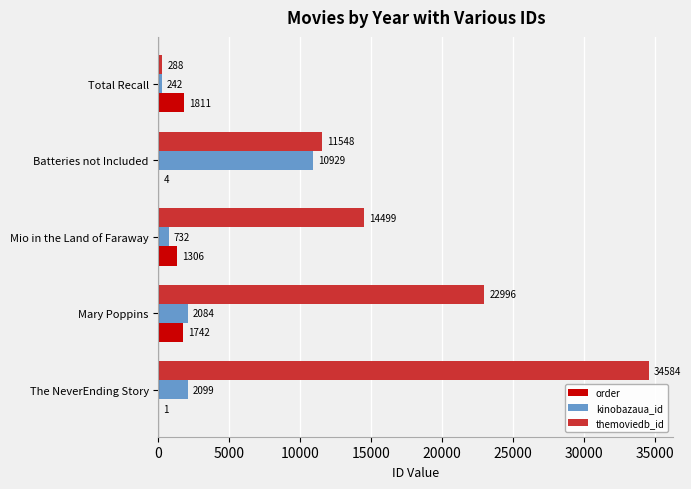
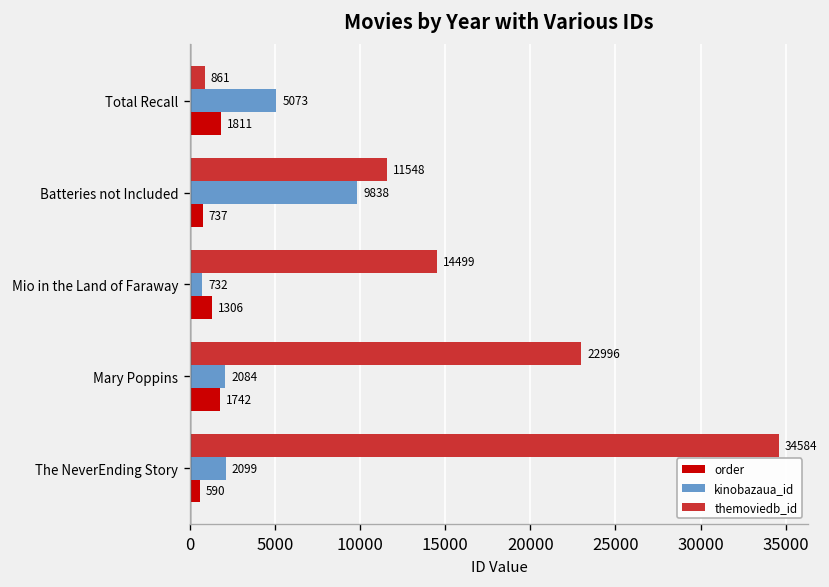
  {
    "order": {
      "Total Recall": 1811,
-     "Batteries not Included": 4,
+     "Batteries not Included": 737,
      "Mio in the Land of Faraway": 1306,
      "Mary Poppins": 1742,
-     "The NeverEnding Story": 1
+     "The NeverEnding Story": 590
    },
    "kinobazaua_id": {
-     "Total Recall": 242,
-     "Batteries not Included": 10929,
+     "Total Recall": 5073,
+     "Batteries not Included": 9838,
      "Mio in the Land of Faraway": 732,
      "Mary Poppins": 2084,
      "The NeverEnding Story": 2099
    },
    "themoviedb_id": {
-     "Total Recall": 288,
+     "Total Recall": 861,
      "Batteries not Included": 11548,
      "Mio in the Land of Faraway": 14499,
      "Mary Poppins": 22996,
      "The NeverEnding Story": 34584
    }
  }
